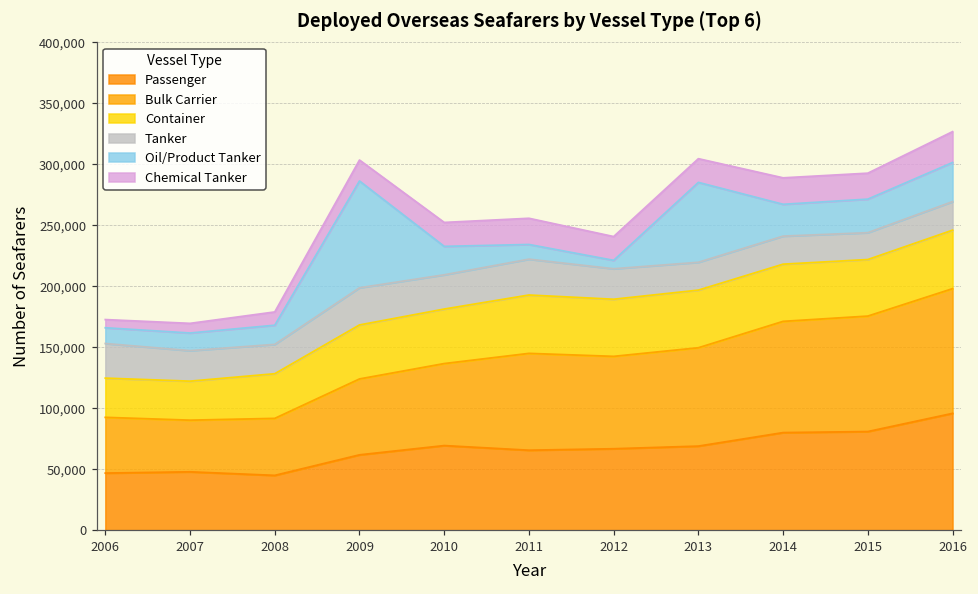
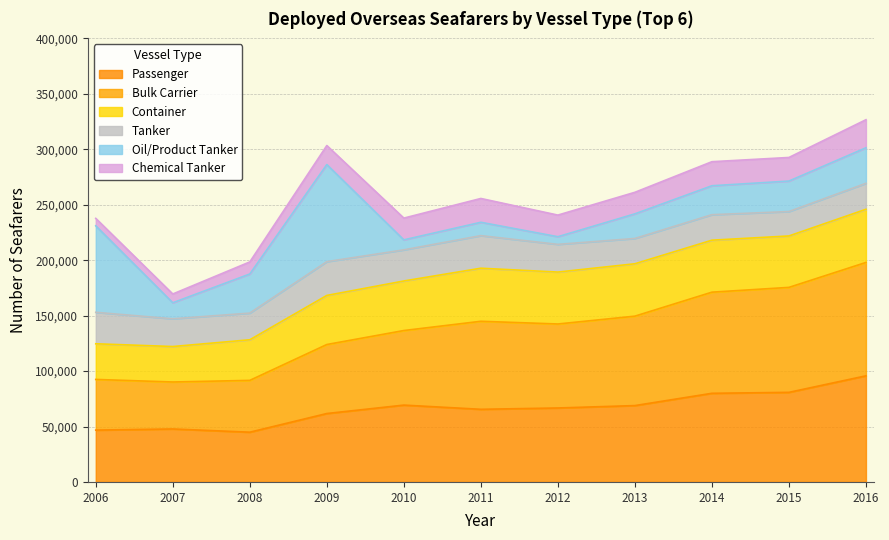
  {
    "Oil/Product Tanker": {
-     "2006": "13,000",
+     "2006": "78,000",
      "2007": "14,000",
-     "2008": "16,000",
+     "2008": "35,000",
      "2009": "88,000",
-     "2010": "23,000",
+     "2010": "9,000",
      "2011": "12,000",
      "2012": "7,000",
-     "2013": "66,000",
+     "2013": "22,000",
      "2014": "26,000",
      "2015": "28,000",
      "2016": "32,000"
    }
  }
